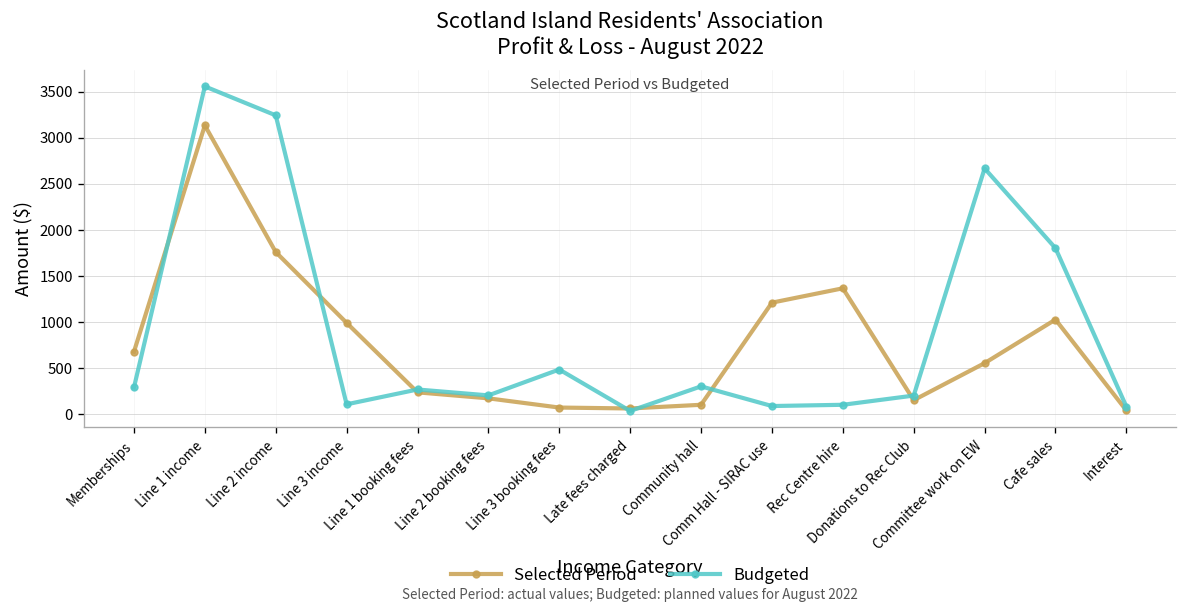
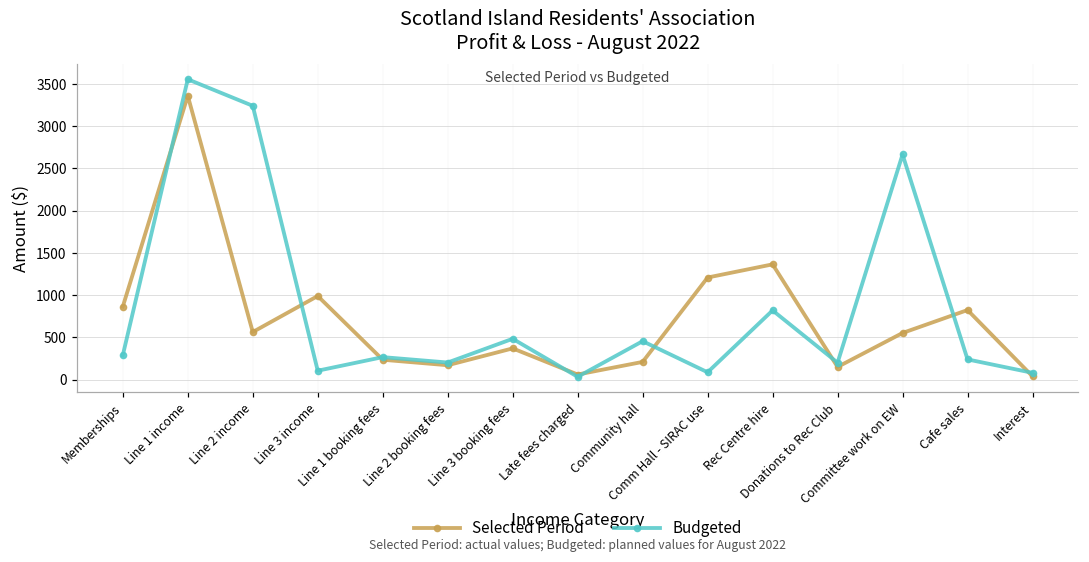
  {
    "Selected Period": {
-     "Memberships": 700,
-     "Line 1 income": 3100,
-     "Line 2 income": 1800,
+     "Memberships": 900,
+     "Line 1 income": 3400,
+     "Line 2 income": 600,
      "Line 3 income": 1000,
-     "Line 3 booking fees": 100,
-     "Community hall": 100,
+     "Line 3 booking fees": 400,
+     "Community hall": 200,
      "Comm Hall - SIRAC use": 1200,
      "Rec Centre hire": 1400,
      "Donations to Rec Club": 200,
      "Committee work on EW": 600,
-     "Cafe sales": 1000,
+     "Cafe sales": 800,
      "Interest": 0
    },
    "Budgeted": {
      "Memberships": 300,
      "Line 1 income": 3600,
      "Line 2 income": 3200,
      "Line 3 income": 100,
      "Line 3 booking fees": 500,
-     "Community hall": 300,
+     "Community hall": 500,
      "Comm Hall - SIRAC use": 100,
-     "Rec Centre hire": 100,
+     "Rec Centre hire": 800,
      "Donations to Rec Club": 200,
      "Committee work on EW": 2700,
-     "Cafe sales": 1800,
+     "Cafe sales": 200,
      "Interest": 100
    }
  }
